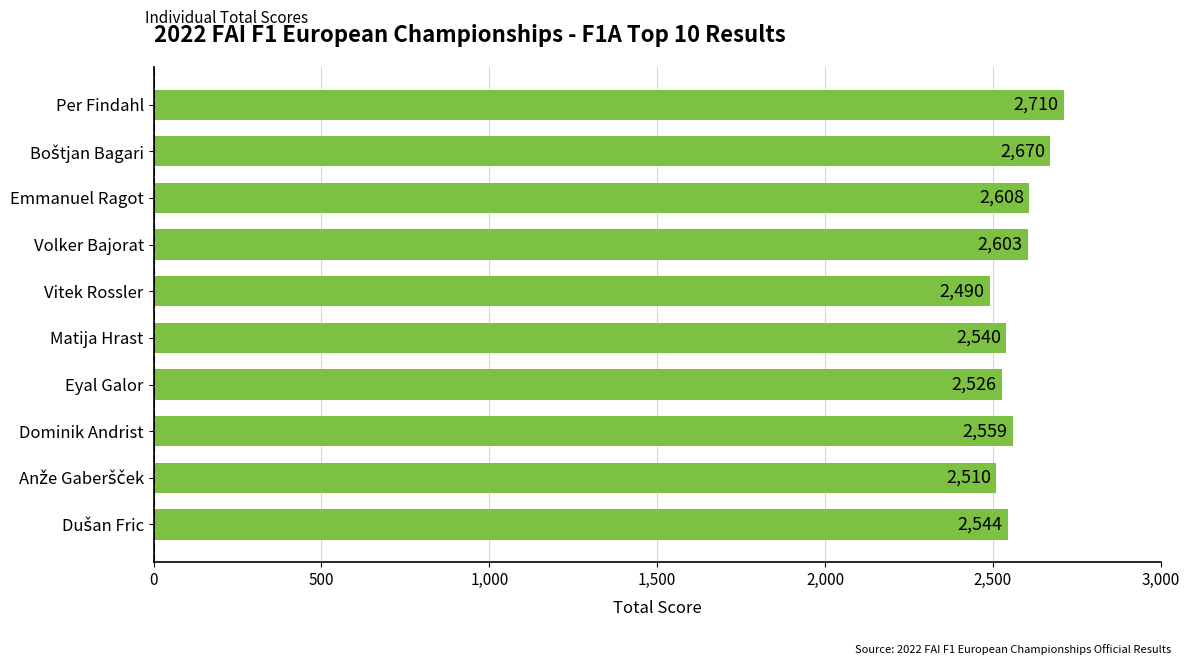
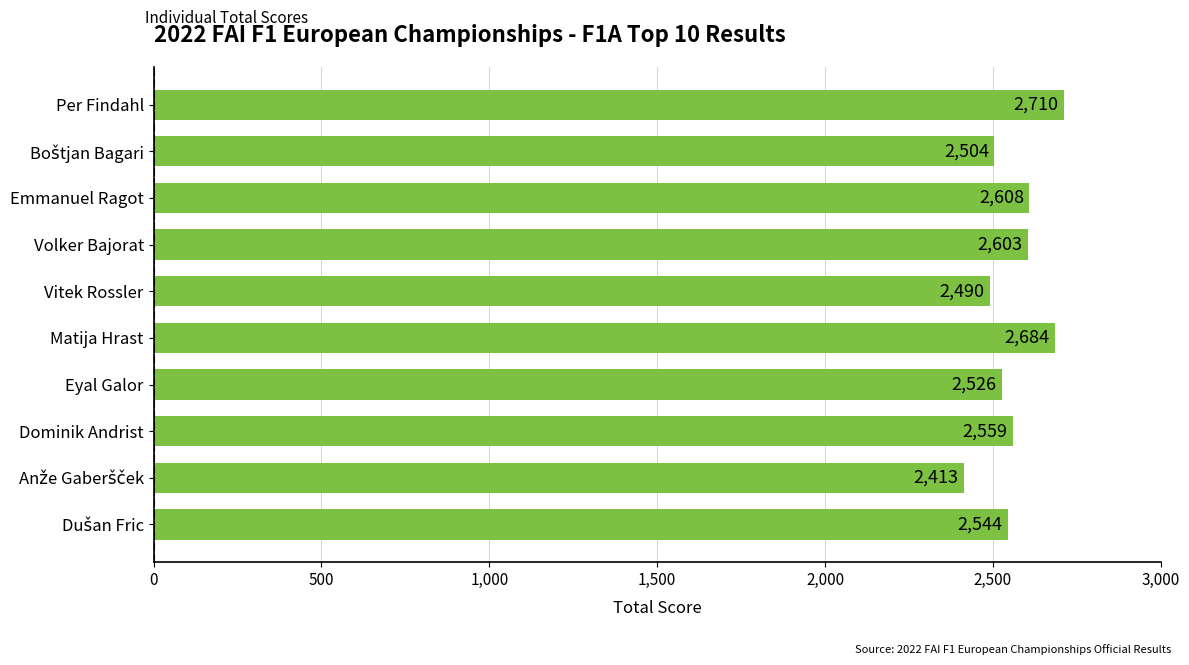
  {
    "Per Findahl": "2,710",
-   "Boštjan Bagari": "2,670",
+   "Boštjan Bagari": "2,504",
    "Emmanuel Ragot": "2,608",
    "Volker Bajorat": "2,603",
    "Vitek Rossler": "2,490",
-   "Matija Hrast": "2,540",
+   "Matija Hrast": "2,684",
    "Eyal Galor": "2,526",
    "Dominik Andrist": "2,559",
-   "Anže Gaberšček": "2,510",
+   "Anže Gaberšček": "2,413",
    "Dušan Fric": "2,544"
  }
